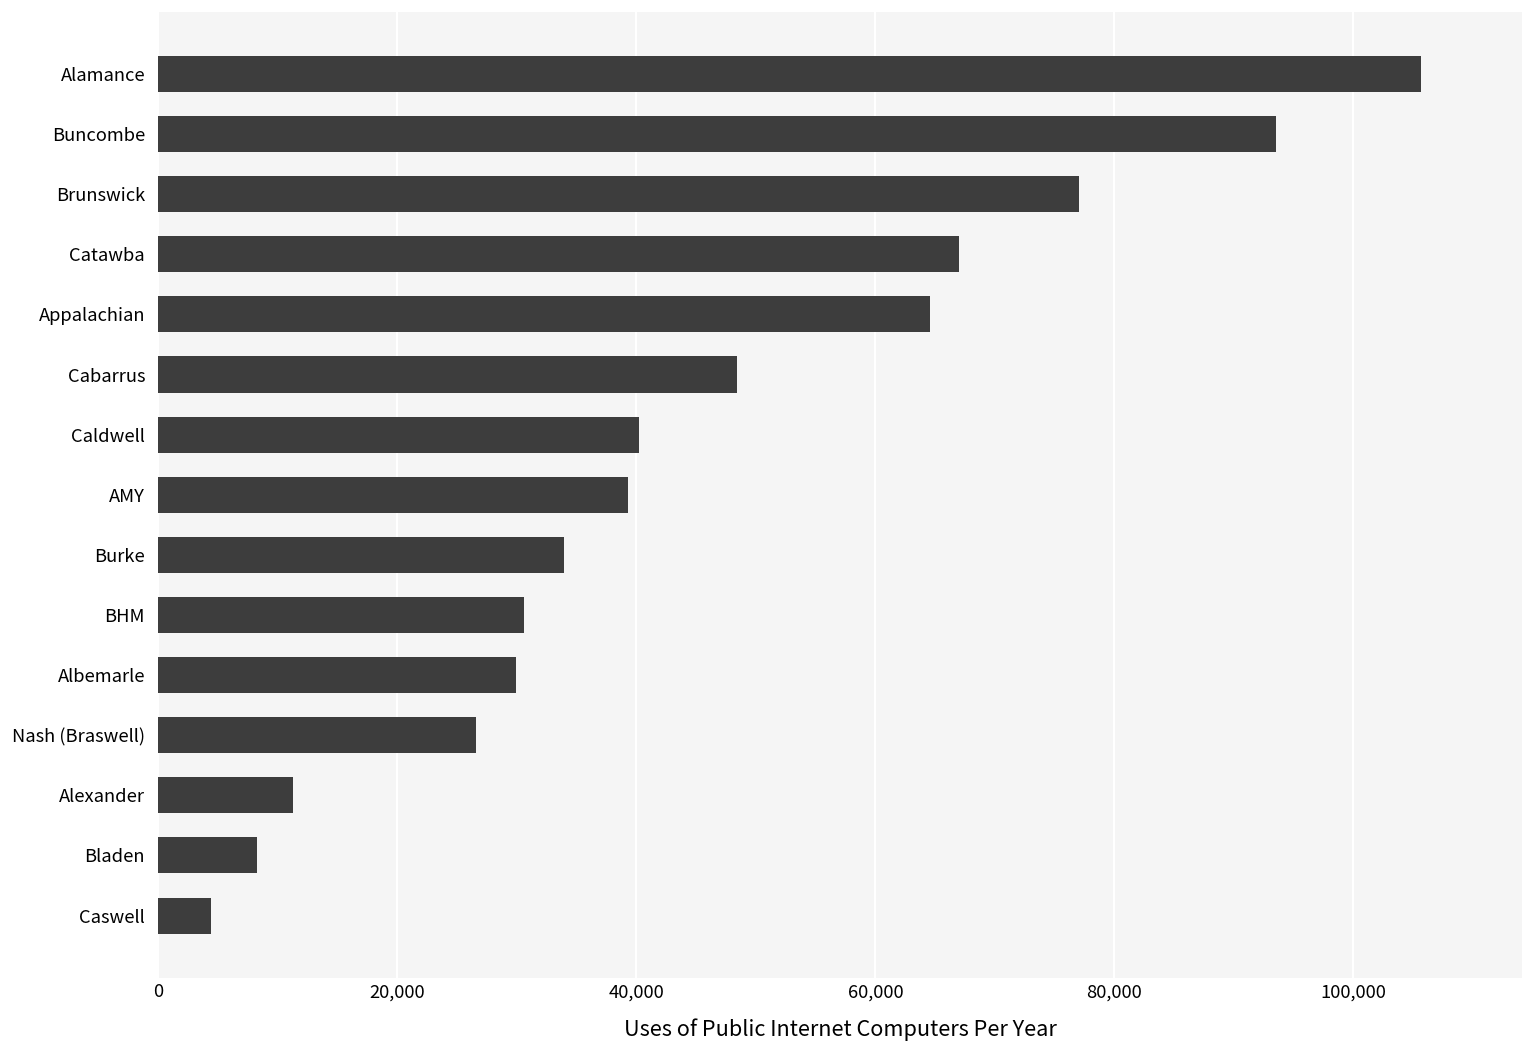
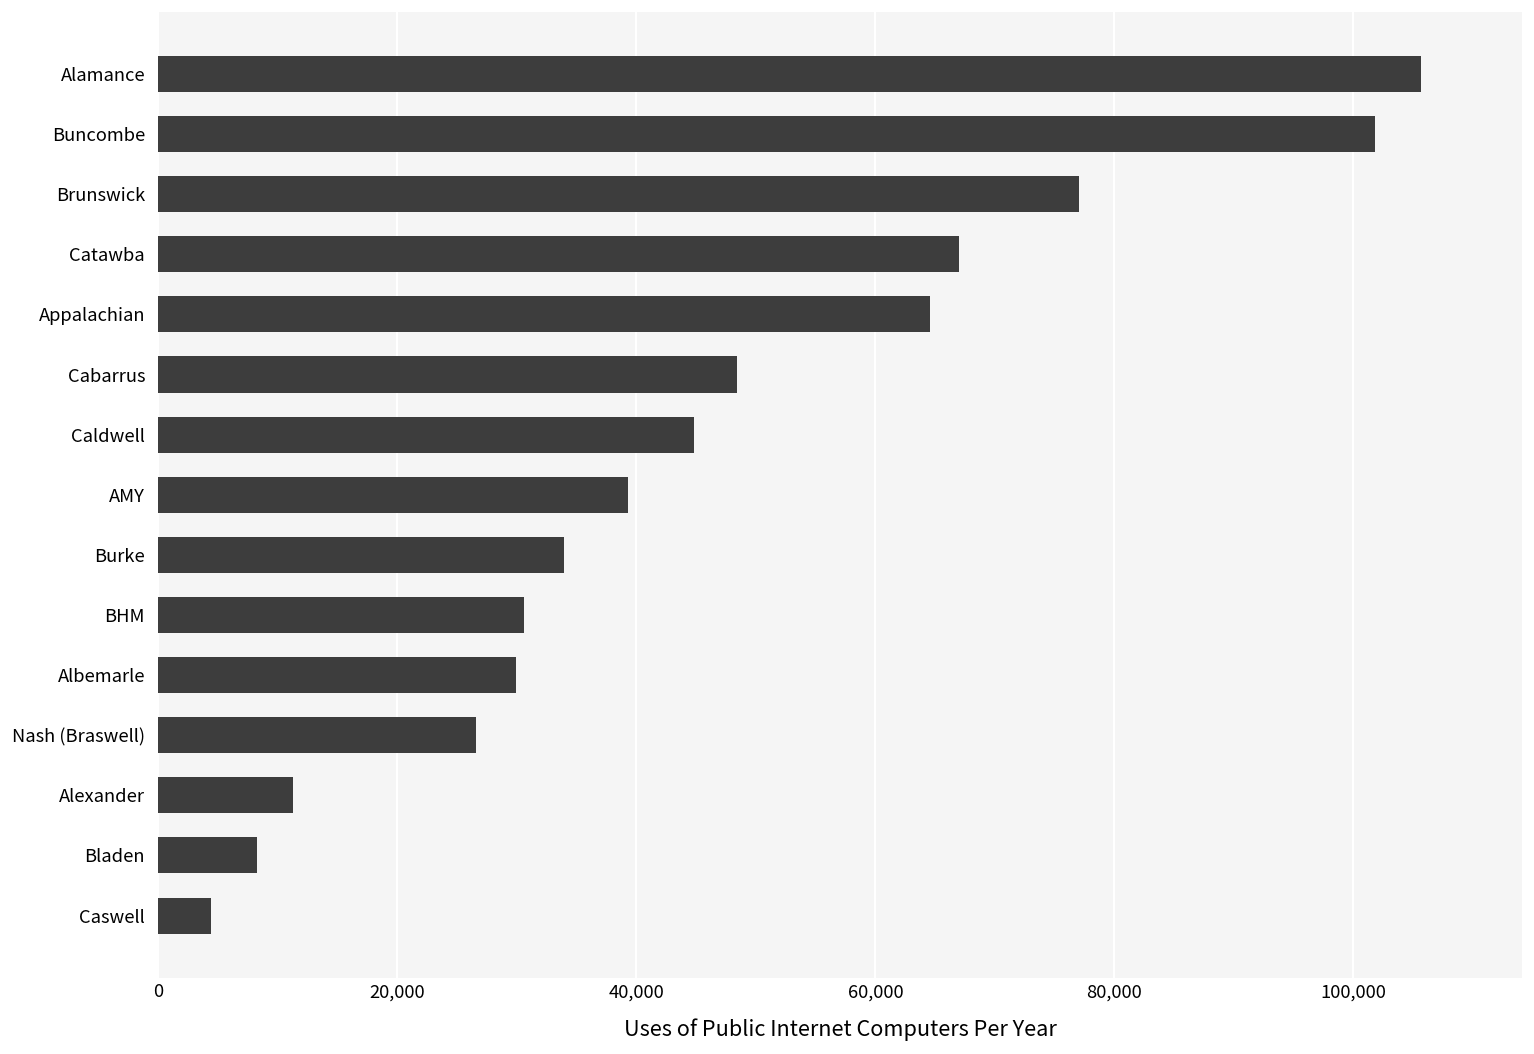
  {
    "Alamance": "106,000",
-   "Buncombe": "94,000",
+   "Buncombe": "102,000",
    "Brunswick": "77,000",
    "Catawba": "67,000",
    "Appalachian": "65,000",
    "Cabarrus": "48,000",
-   "Caldwell": "40,000",
+   "Caldwell": "45,000",
    "AMY": "39,000",
    "Burke": "34,000",
    "BHM": "31,000",
    "Albemarle": "30,000",
    "Nash (Braswell)": "27,000",
    "Alexander": "11,000",
    "Bladen": "8,000",
    "Caswell": "4,000"
  }
